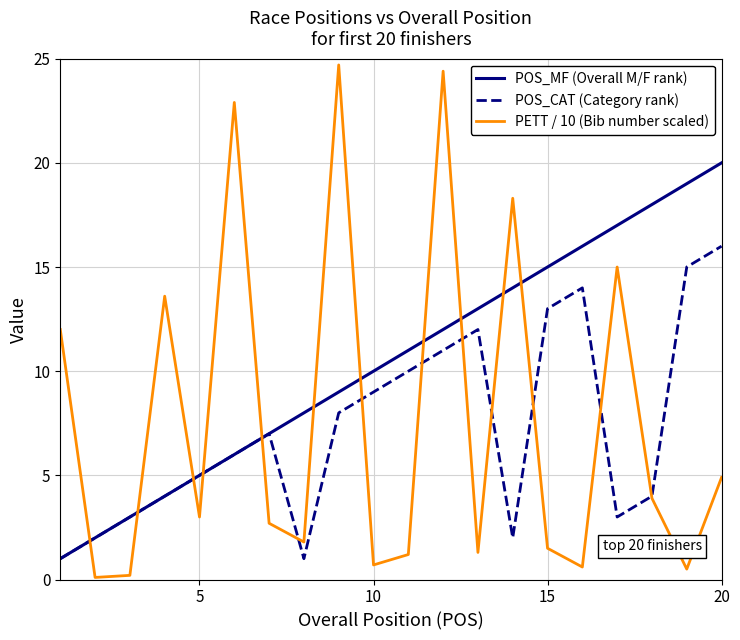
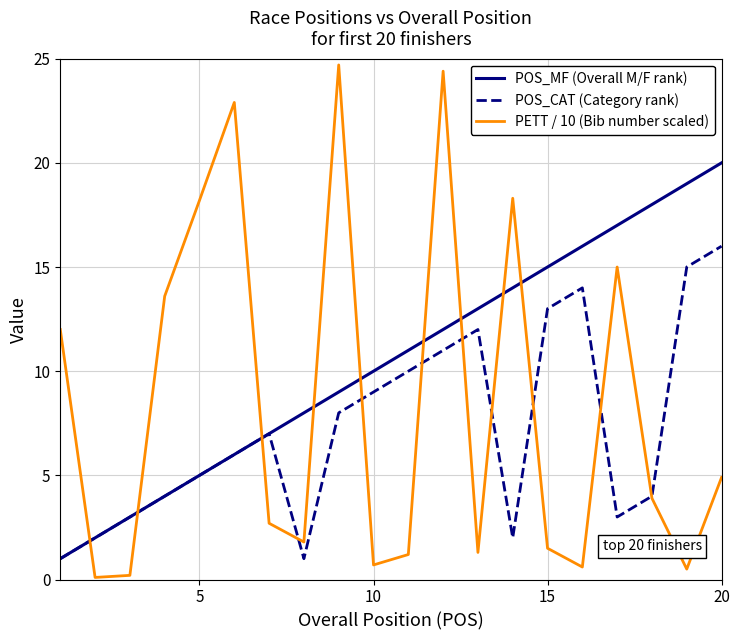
  {
    "PETT / 10 (Bib number scaled)": {
-     "5": 3.0,
+     "5": 18.2,
      "10": 0.7,
      "15": 1.5,
      "20": 4.9
    }
  }
